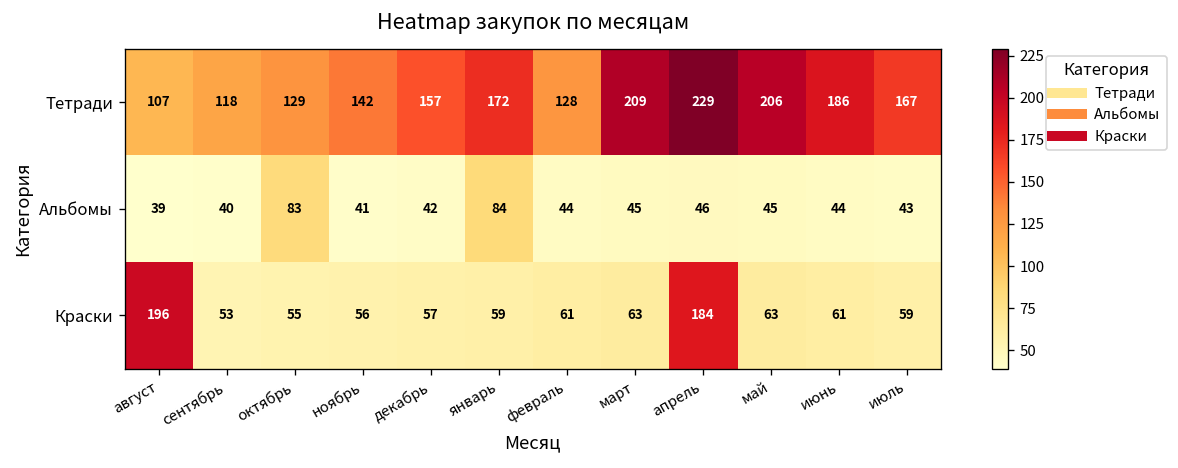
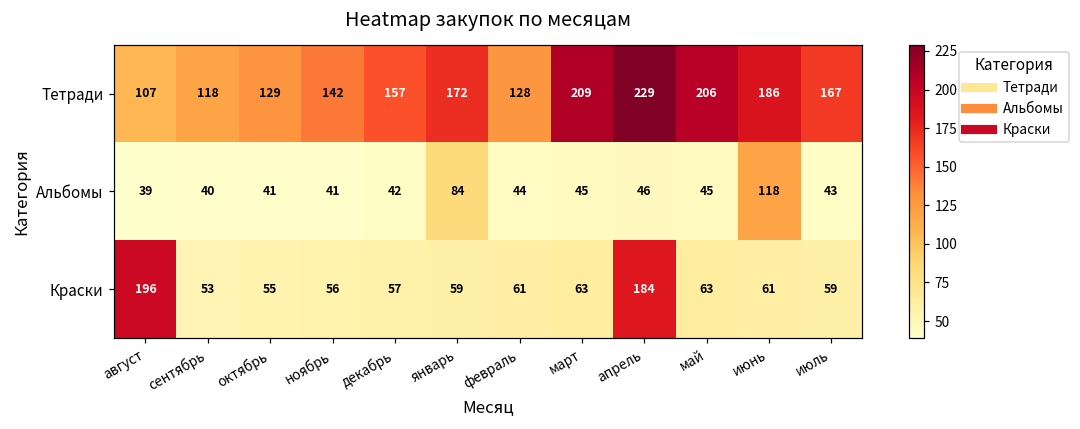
  {
    "Тетради": {
      "август": 107,
      "сентябрь": 118,
      "октябрь": 129,
      "ноябрь": 142,
      "декабрь": 157,
      "январь": 172,
      "февраль": 128,
      "март": 209,
      "апрель": 229,
      "май": 206,
      "июнь": 186,
      "июль": 167
    },
    "Альбомы": {
      "август": 39,
      "сентябрь": 40,
-     "октябрь": 83,
+     "октябрь": 41,
      "ноябрь": 41,
      "декабрь": 42,
      "январь": 84,
      "февраль": 44,
      "март": 45,
      "апрель": 46,
      "май": 45,
-     "июнь": 44,
+     "июнь": 118,
      "июль": 43
    },
    "Краски": {
      "август": 196,
      "сентябрь": 53,
      "октябрь": 55,
      "ноябрь": 56,
      "декабрь": 57,
      "январь": 59,
      "февраль": 61,
      "март": 63,
      "апрель": 184,
      "май": 63,
      "июнь": 61,
      "июль": 59
    }
  }
